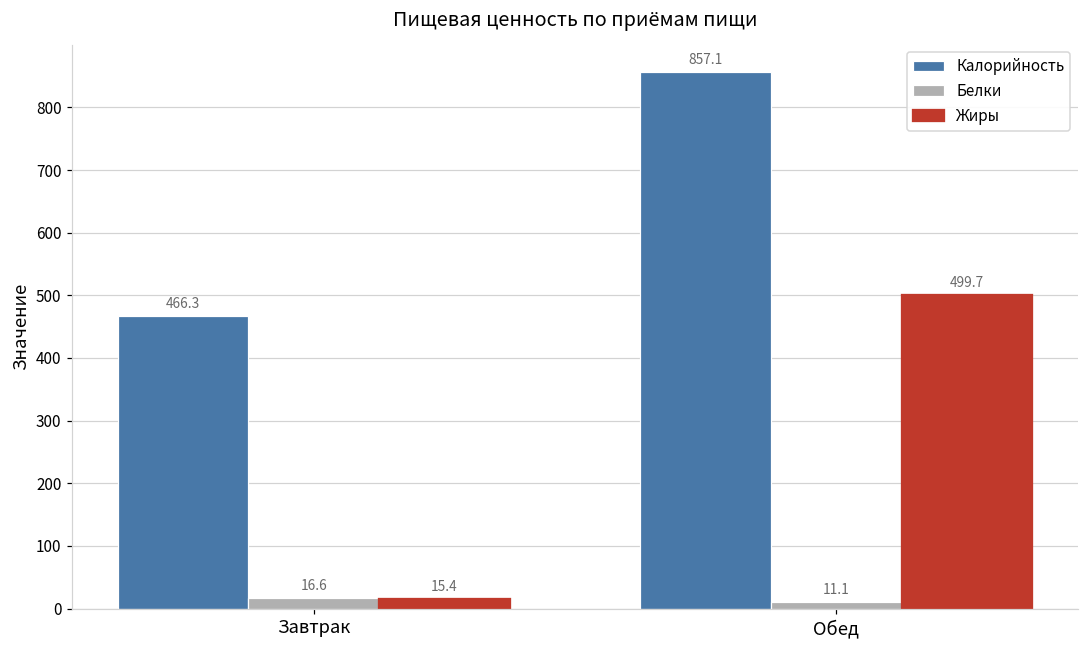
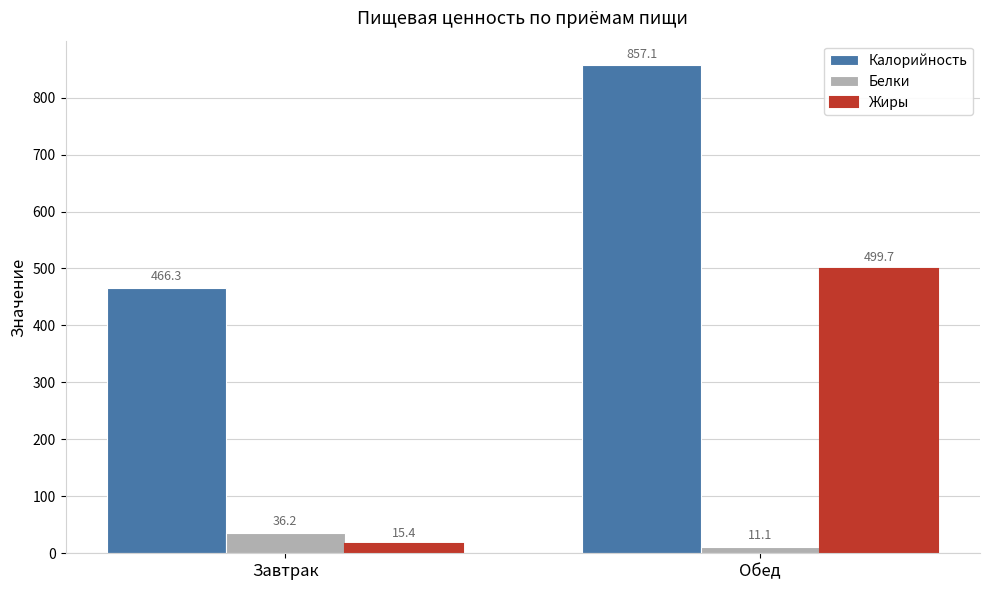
  {
    "Калорийность": {
      "Завтрак": 466.3,
      "Обед": 857.1
    },
    "Белки": {
-     "Завтрак": 16.6,
+     "Завтрак": 36.2,
      "Обед": 11.1
    },
    "Жиры": {
      "Завтрак": 15.4,
      "Обед": 499.7
    }
  }
